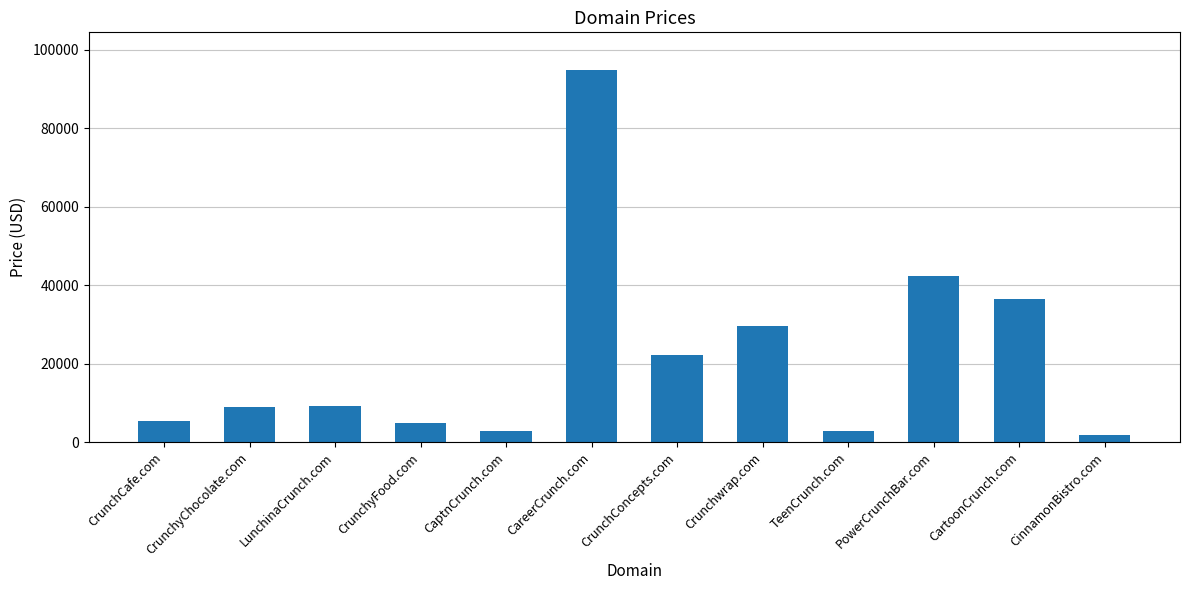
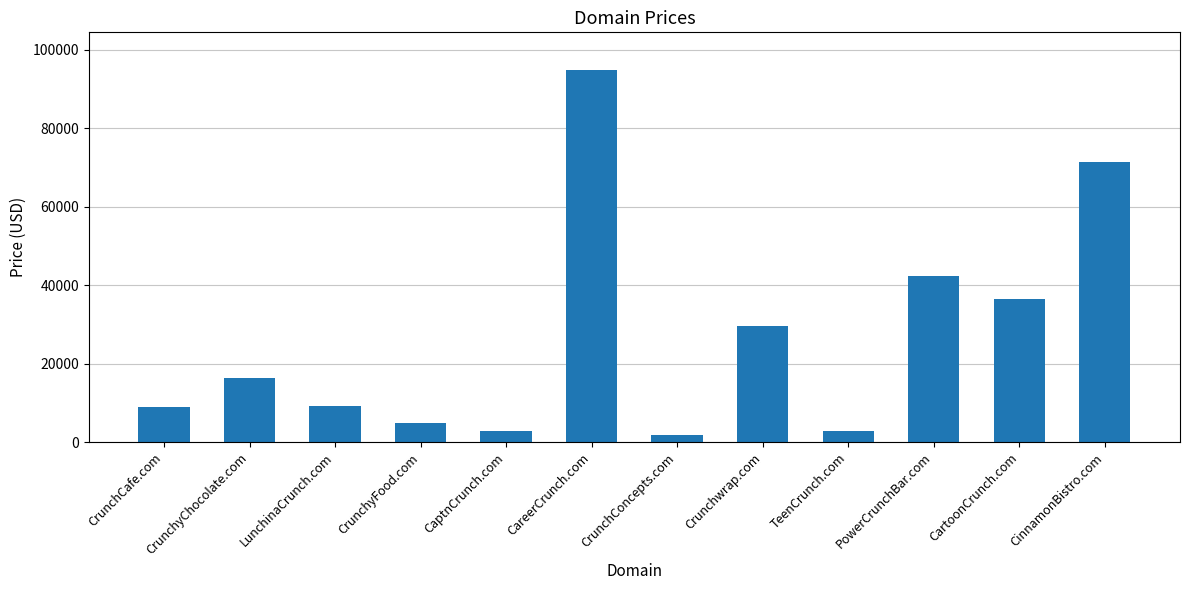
  {
-   "CrunchCafe.com": 5000,
-   "CrunchyChocolate.com": 9000,
+   "CrunchCafe.com": 9000,
+   "CrunchyChocolate.com": 16000,
    "LunchinaCrunch.com": 9000,
    "CrunchyFood.com": 5000,
    "CaptnCrunch.com": 3000,
    "CareerCrunch.com": 95000,
-   "CrunchConcepts.com": 22000,
+   "CrunchConcepts.com": 2000,
    "Crunchwrap.com": 30000,
    "TeenCrunch.com": 3000,
    "PowerCrunchBar.com": 42000,
    "CartoonCrunch.com": 37000,
-   "CinnamonBistro.com": 2000
+   "CinnamonBistro.com": 71000
  }
